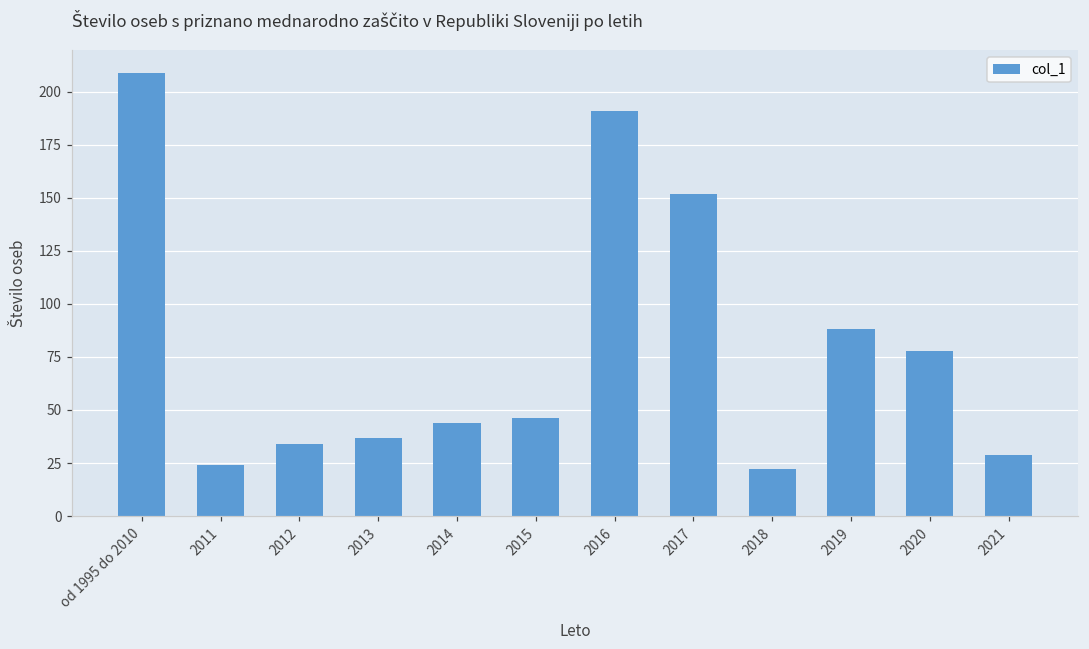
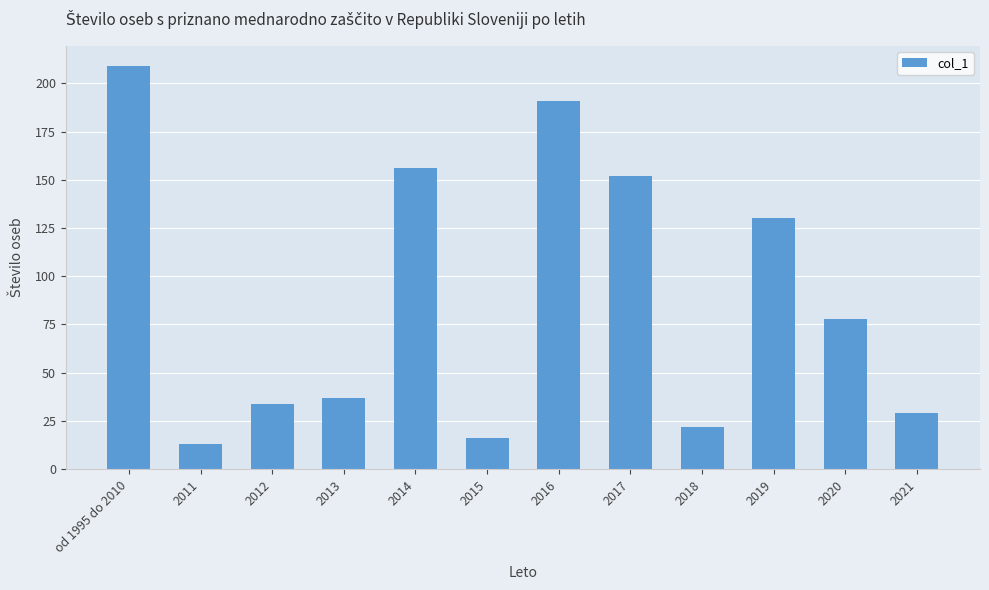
  {
    "od 1995 do 2010": 209,
-   "2011": 24,
+   "2011": 13,
    "2012": 34,
    "2013": 37,
-   "2014": 44,
-   "2015": 46,
+   "2014": 156,
+   "2015": 16,
    "2016": 191,
    "2017": 152,
    "2018": 22,
-   "2019": 88,
+   "2019": 130,
    "2020": 78,
    "2021": 29
  }
